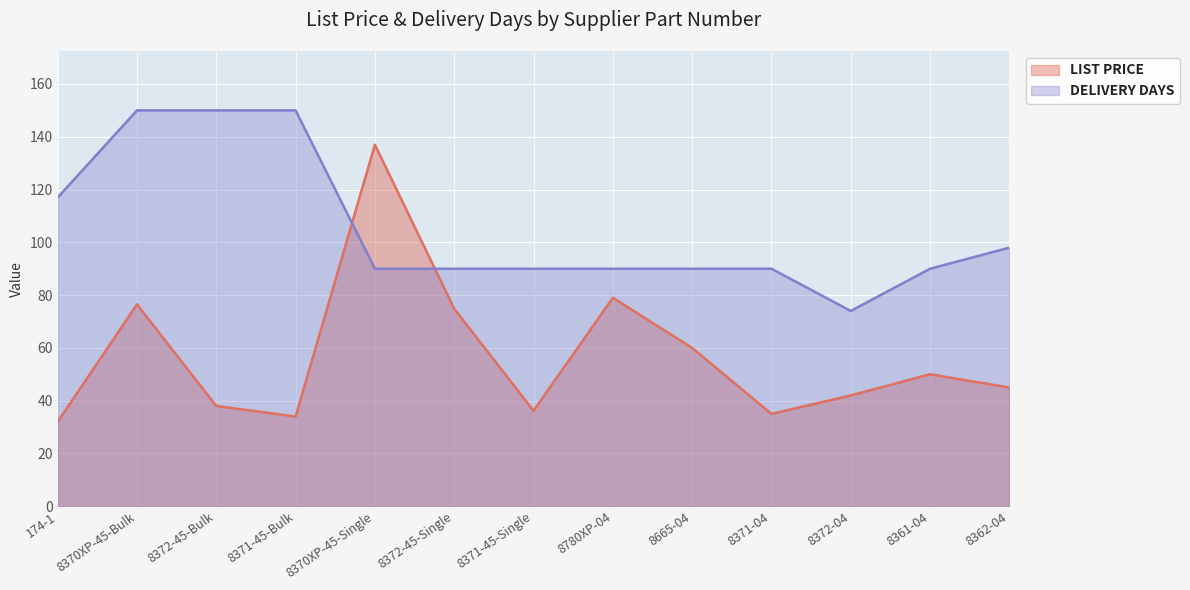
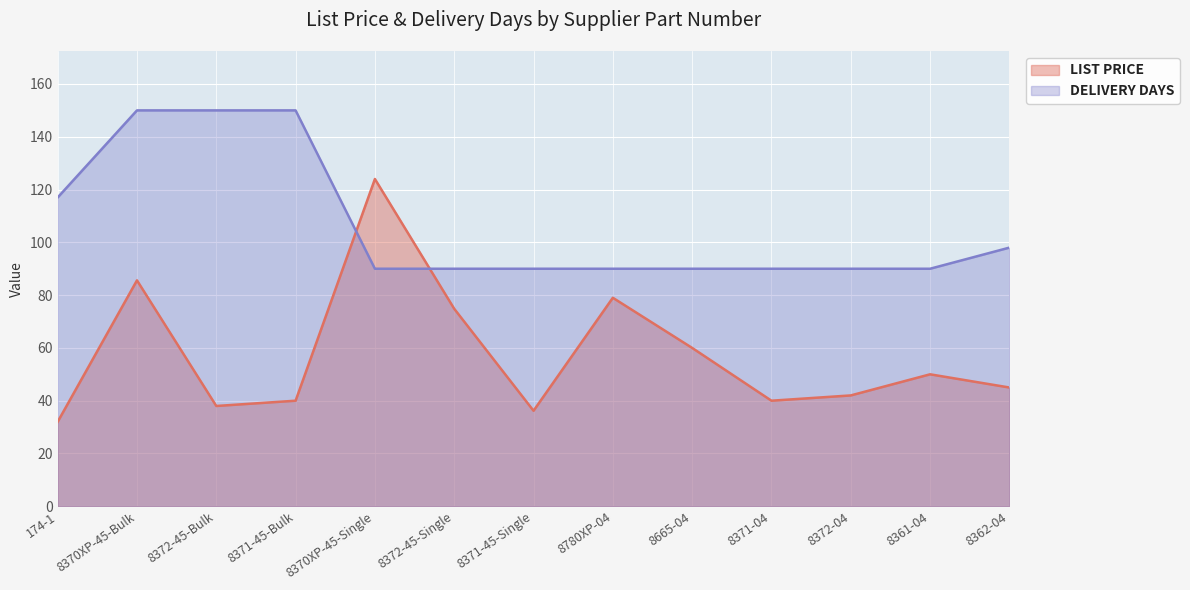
  {
    "LIST PRICE": {
      "174-1": 32,
-     "8370XP-45-Bulk": 77,
+     "8370XP-45-Bulk": 86,
      "8372-45-Bulk": 38,
-     "8371-45-Bulk": 34,
-     "8370XP-45-Single": 137,
+     "8371-45-Bulk": 40,
+     "8370XP-45-Single": 124,
      "8372-45-Single": 75,
      "8371-45-Single": 36,
      "8780XP-04": 79,
      "8665-04": 60,
-     "8371-04": 35,
+     "8371-04": 40,
      "8372-04": 42,
      "8361-04": 50,
      "8362-04": 45
    },
    "DELIVERY DAYS": {
      "174-1": 117,
      "8370XP-45-Bulk": 150,
      "8372-45-Bulk": 150,
      "8371-45-Bulk": 150,
      "8370XP-45-Single": 90,
      "8372-45-Single": 90,
      "8371-45-Single": 90,
      "8780XP-04": 90,
      "8665-04": 90,
      "8371-04": 90,
-     "8372-04": 74,
+     "8372-04": 90,
      "8361-04": 90,
      "8362-04": 98
    }
  }
